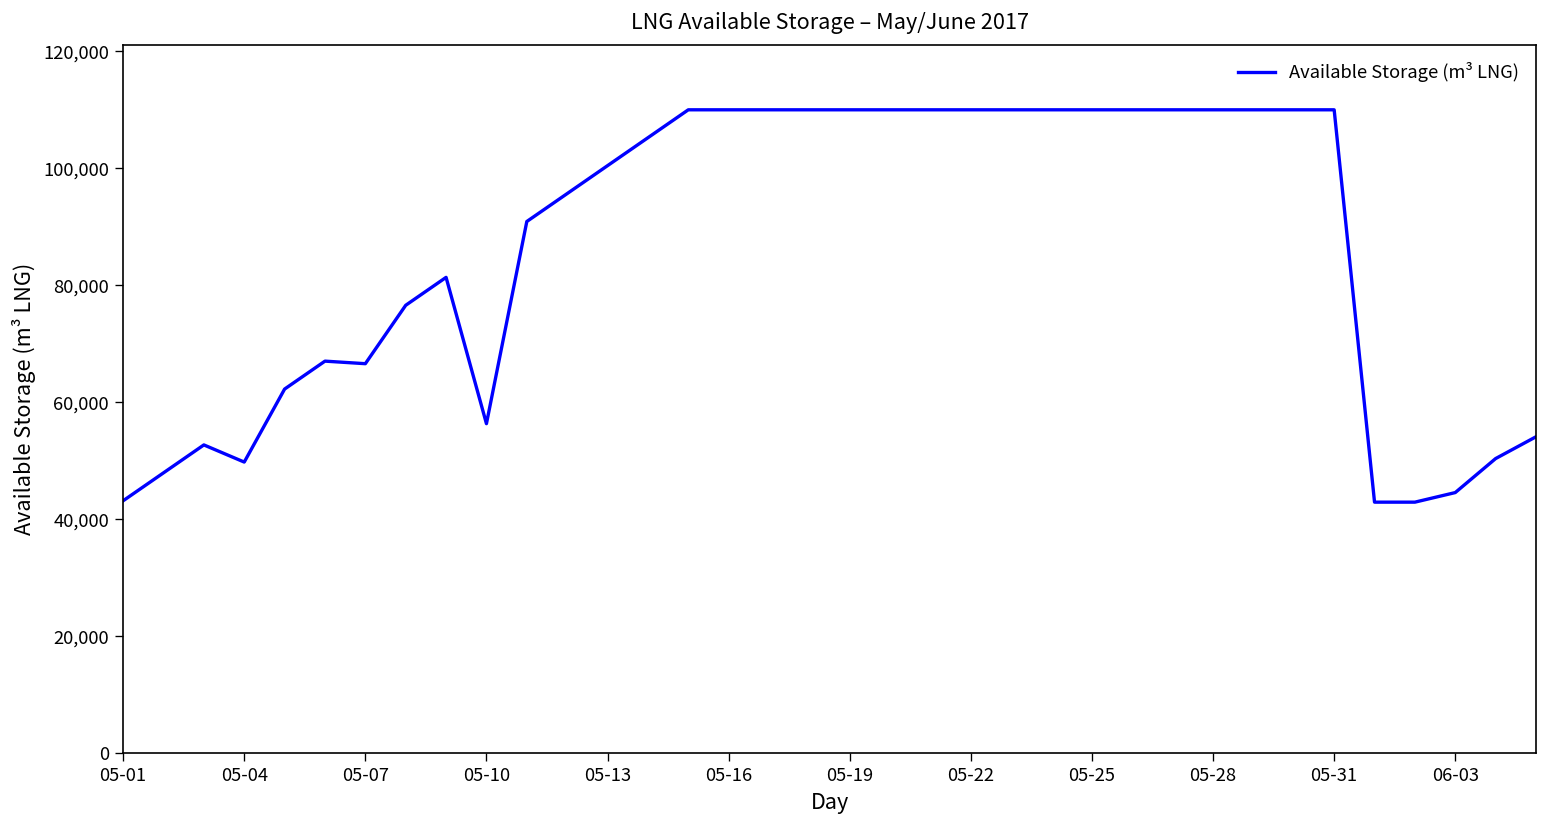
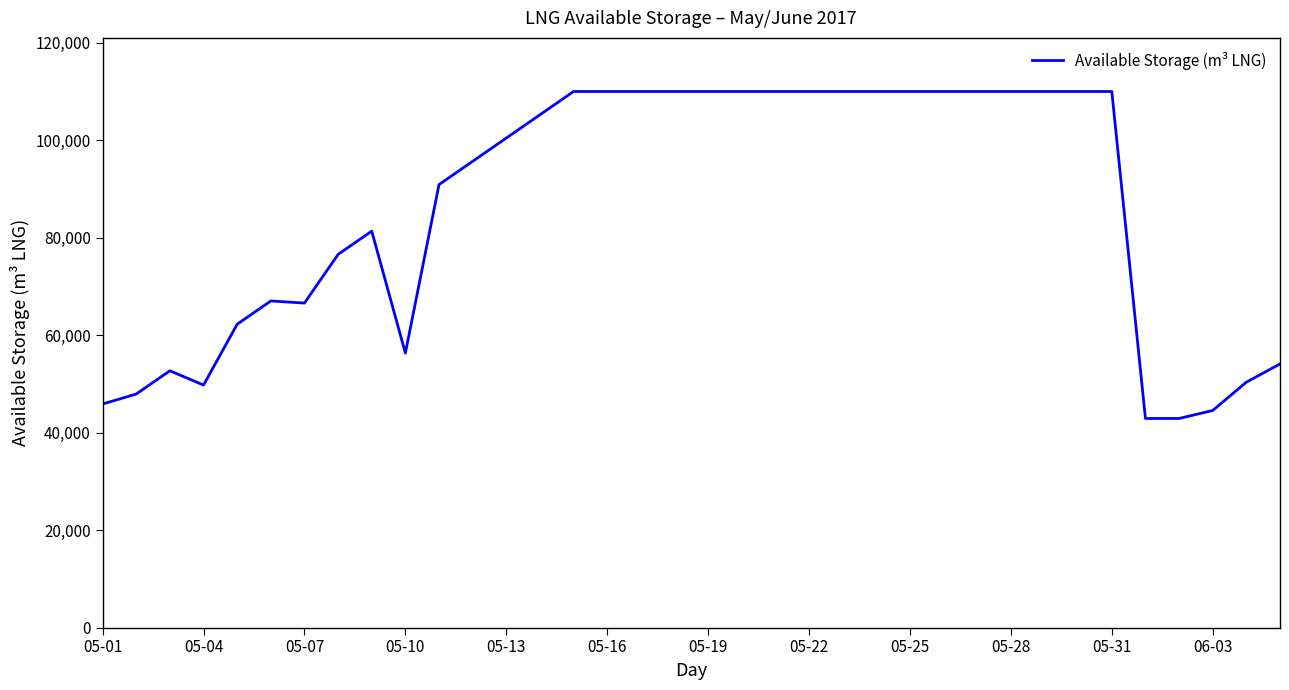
  {
-   "05-01": "43,000",
+   "05-01": "46,000",
    "05-04": "50,000",
    "05-07": "67,000",
    "05-10": "56,000",
    "05-13": "100,000",
    "05-16": "110,000",
    "05-19": "110,000",
    "05-22": "110,000",
    "05-25": "110,000",
    "05-28": "110,000",
    "05-31": "110,000",
    "06-03": "45,000"
  }
